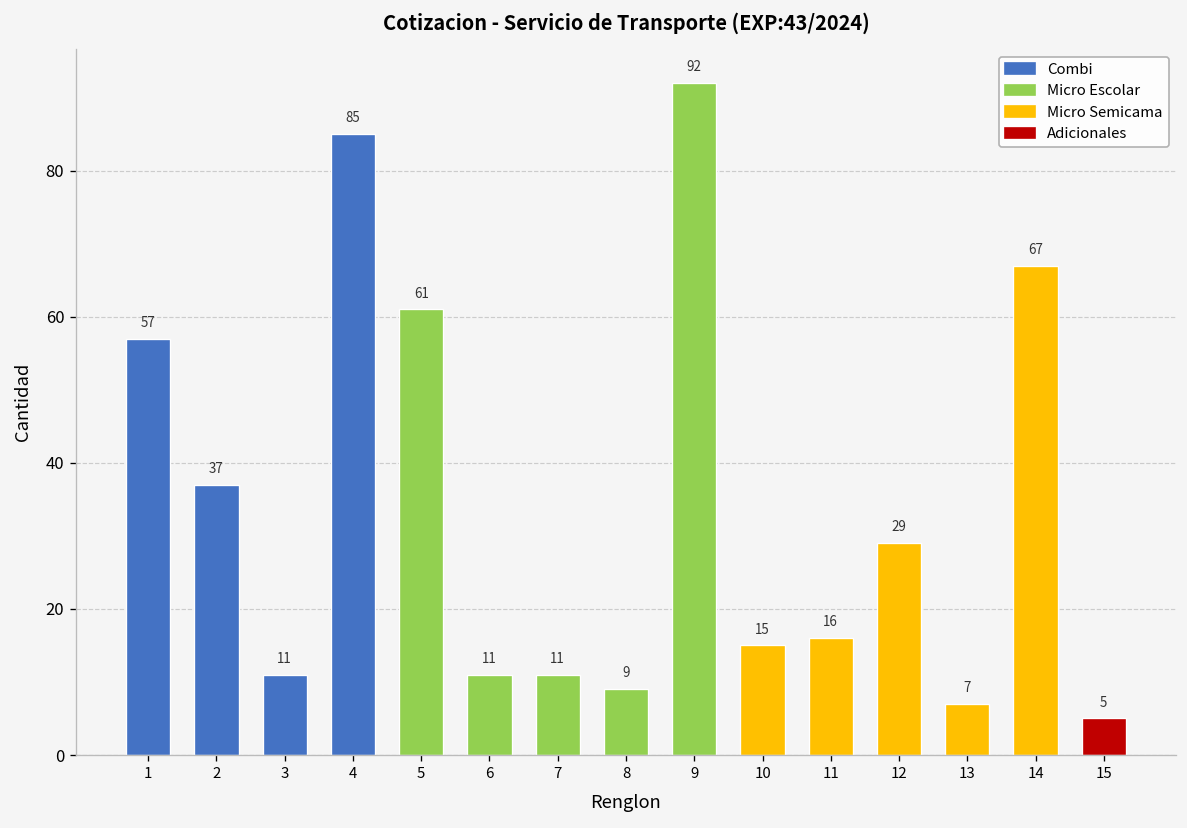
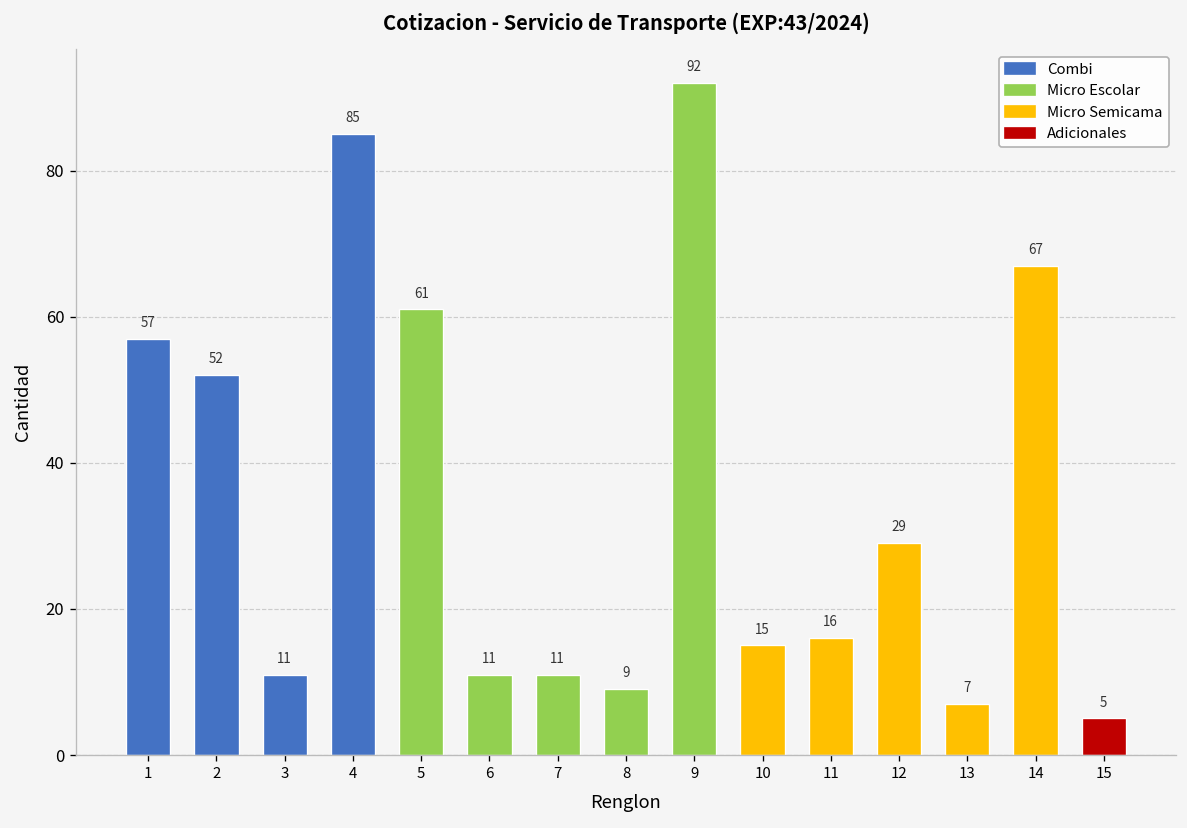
  {
    "1": 57,
-   "2": 37,
+   "2": 52,
    "3": 11,
    "4": 85,
    "5": 61,
    "6": 11,
    "7": 11,
    "8": 9,
    "9": 92,
    "10": 15,
    "11": 16,
    "12": 29,
    "13": 7,
    "14": 67,
    "15": 5
  }
